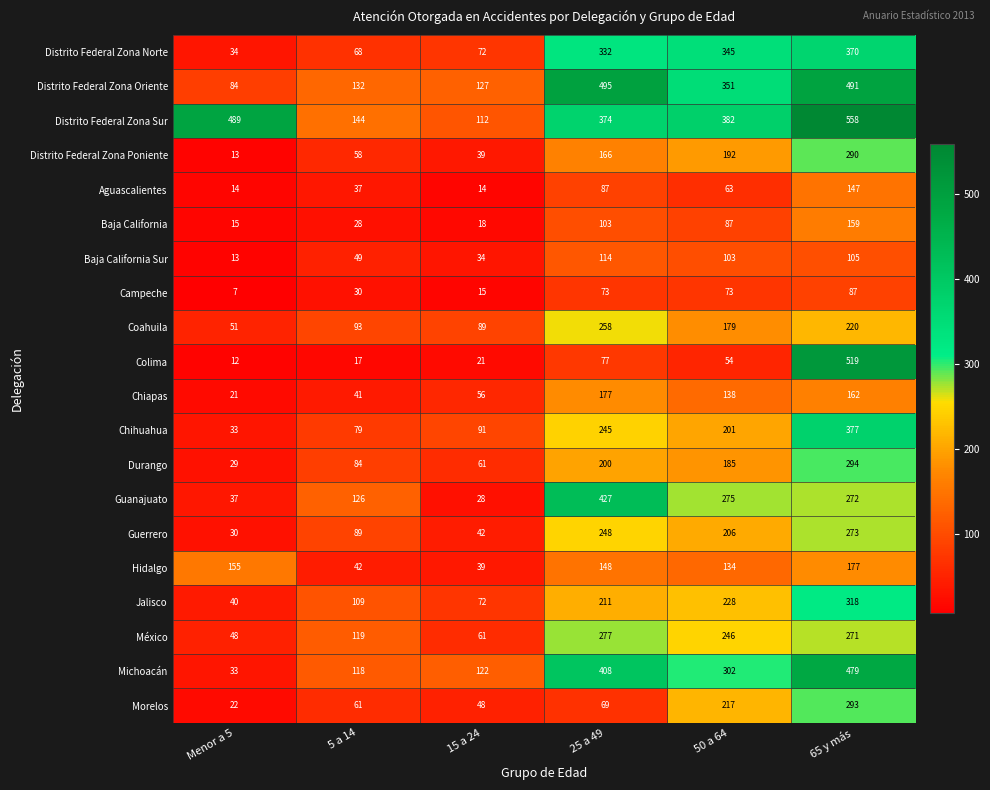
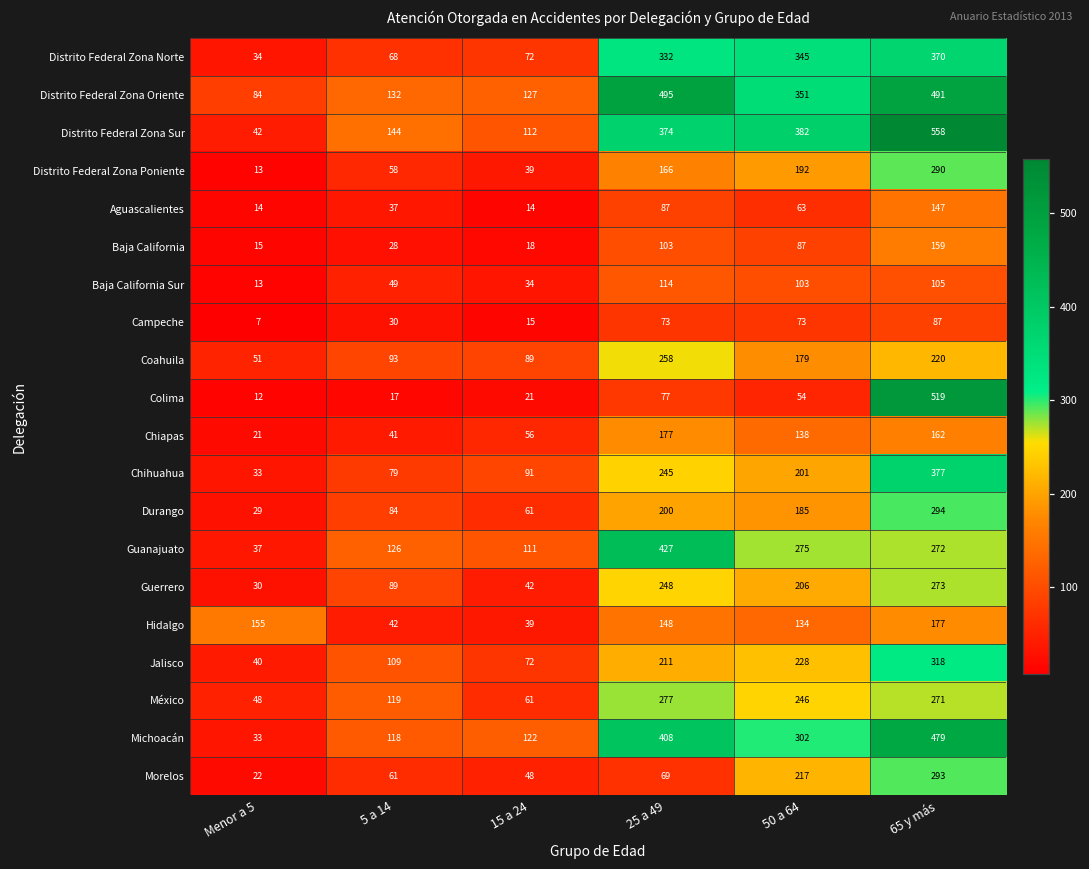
  {
    "Distrito Federal Zona Norte": {
      "Menor a 5": 34,
      "5 a 14": 68,
      "15 a 24": 72,
      "25 a 49": 332,
      "50 a 64": 345,
      "65 y más": 370
    },
    "Distrito Federal Zona Oriente": {
      "Menor a 5": 84,
      "5 a 14": 132,
      "15 a 24": 127,
      "25 a 49": 495,
      "50 a 64": 351,
      "65 y más": 491
    },
    "Distrito Federal Zona Sur": {
-     "Menor a 5": 489,
+     "Menor a 5": 42,
      "5 a 14": 144,
      "15 a 24": 112,
      "25 a 49": 374,
      "50 a 64": 382,
      "65 y más": 558
    },
    "Distrito Federal Zona Poniente": {
      "Menor a 5": 13,
      "5 a 14": 58,
      "15 a 24": 39,
      "25 a 49": 166,
      "50 a 64": 192,
      "65 y más": 290
    },
    "Aguascalientes": {
      "Menor a 5": 14,
      "5 a 14": 37,
      "15 a 24": 14,
      "25 a 49": 87,
      "50 a 64": 63,
      "65 y más": 147
    },
    "Baja California": {
      "Menor a 5": 15,
      "5 a 14": 28,
      "15 a 24": 18,
      "25 a 49": 103,
      "50 a 64": 87,
      "65 y más": 159
    },
    "Baja California Sur": {
      "Menor a 5": 13,
      "5 a 14": 49,
      "15 a 24": 34,
      "25 a 49": 114,
      "50 a 64": 103,
      "65 y más": 105
    },
    "Campeche": {
      "Menor a 5": 7,
      "5 a 14": 30,
      "15 a 24": 15,
      "25 a 49": 73,
      "50 a 64": 73,
      "65 y más": 87
    },
    "Coahuila": {
      "Menor a 5": 51,
      "5 a 14": 93,
      "15 a 24": 89,
      "25 a 49": 258,
      "50 a 64": 179,
      "65 y más": 220
    },
    "Colima": {
      "Menor a 5": 12,
      "5 a 14": 17,
      "15 a 24": 21,
      "25 a 49": 77,
      "50 a 64": 54,
      "65 y más": 519
    },
    "Chiapas": {
      "Menor a 5": 21,
      "5 a 14": 41,
      "15 a 24": 56,
      "25 a 49": 177,
      "50 a 64": 138,
      "65 y más": 162
    },
    "Chihuahua": {
      "Menor a 5": 33,
      "5 a 14": 79,
      "15 a 24": 91,
      "25 a 49": 245,
      "50 a 64": 201,
      "65 y más": 377
    },
    "Durango": {
      "Menor a 5": 29,
      "5 a 14": 84,
      "15 a 24": 61,
      "25 a 49": 200,
      "50 a 64": 185,
      "65 y más": 294
    },
    "Guanajuato": {
      "Menor a 5": 37,
      "5 a 14": 126,
-     "15 a 24": 28,
+     "15 a 24": 111,
      "25 a 49": 427,
      "50 a 64": 275,
      "65 y más": 272
    },
    "Guerrero": {
      "Menor a 5": 30,
      "5 a 14": 89,
      "15 a 24": 42,
      "25 a 49": 248,
      "50 a 64": 206,
      "65 y más": 273
    },
    "Hidalgo": {
      "Menor a 5": 155,
      "5 a 14": 42,
      "15 a 24": 39,
      "25 a 49": 148,
      "50 a 64": 134,
      "65 y más": 177
    },
    "Jalisco": {
      "Menor a 5": 40,
      "5 a 14": 109,
      "15 a 24": 72,
      "25 a 49": 211,
      "50 a 64": 228,
      "65 y más": 318
    },
    "México": {
      "Menor a 5": 48,
      "5 a 14": 119,
      "15 a 24": 61,
      "25 a 49": 277,
      "50 a 64": 246,
      "65 y más": 271
    },
    "Michoacán": {
      "Menor a 5": 33,
      "5 a 14": 118,
      "15 a 24": 122,
      "25 a 49": 408,
      "50 a 64": 302,
      "65 y más": 479
    },
    "Morelos": {
      "Menor a 5": 22,
      "5 a 14": 61,
      "15 a 24": 48,
      "25 a 49": 69,
      "50 a 64": 217,
      "65 y más": 293
    }
  }
